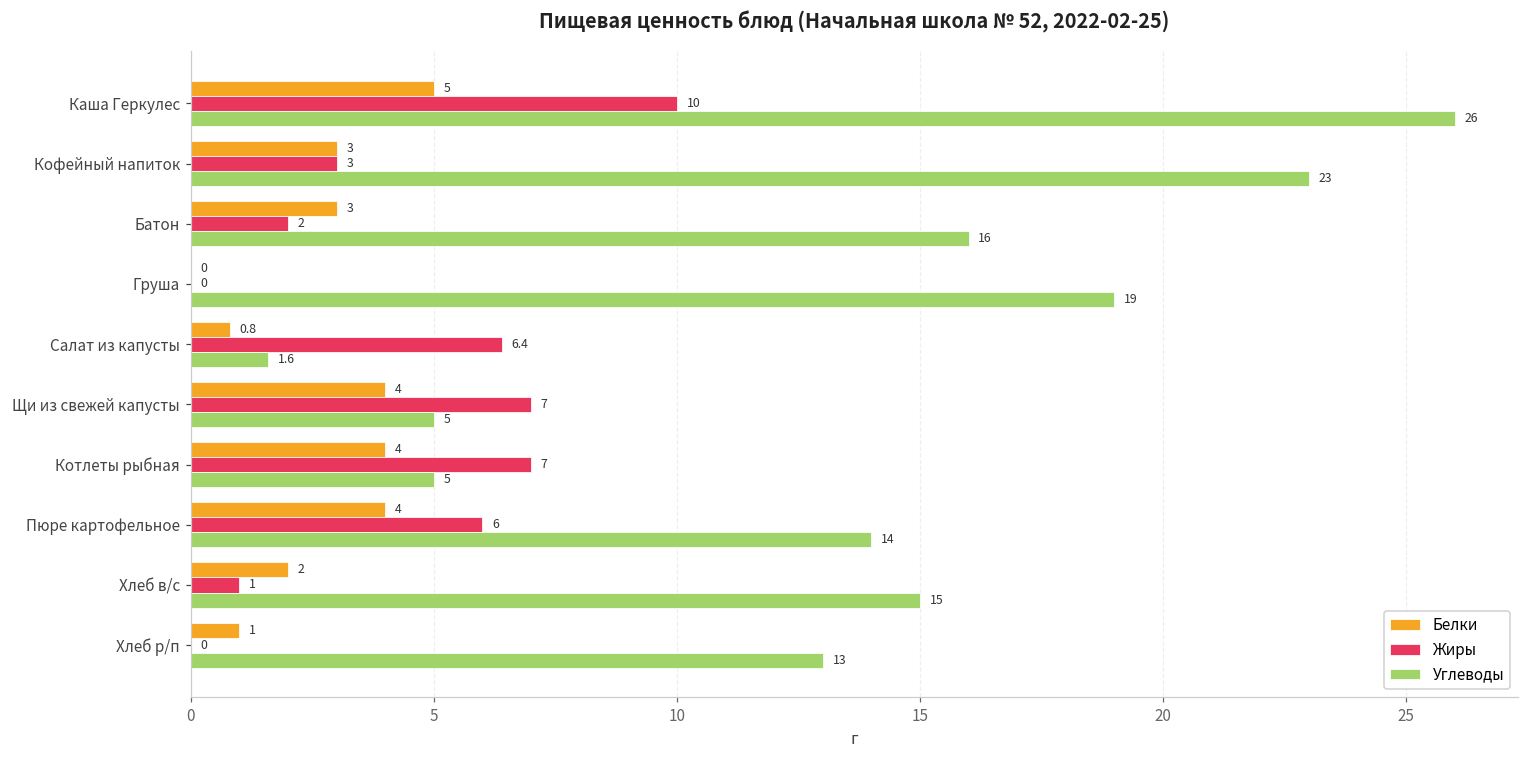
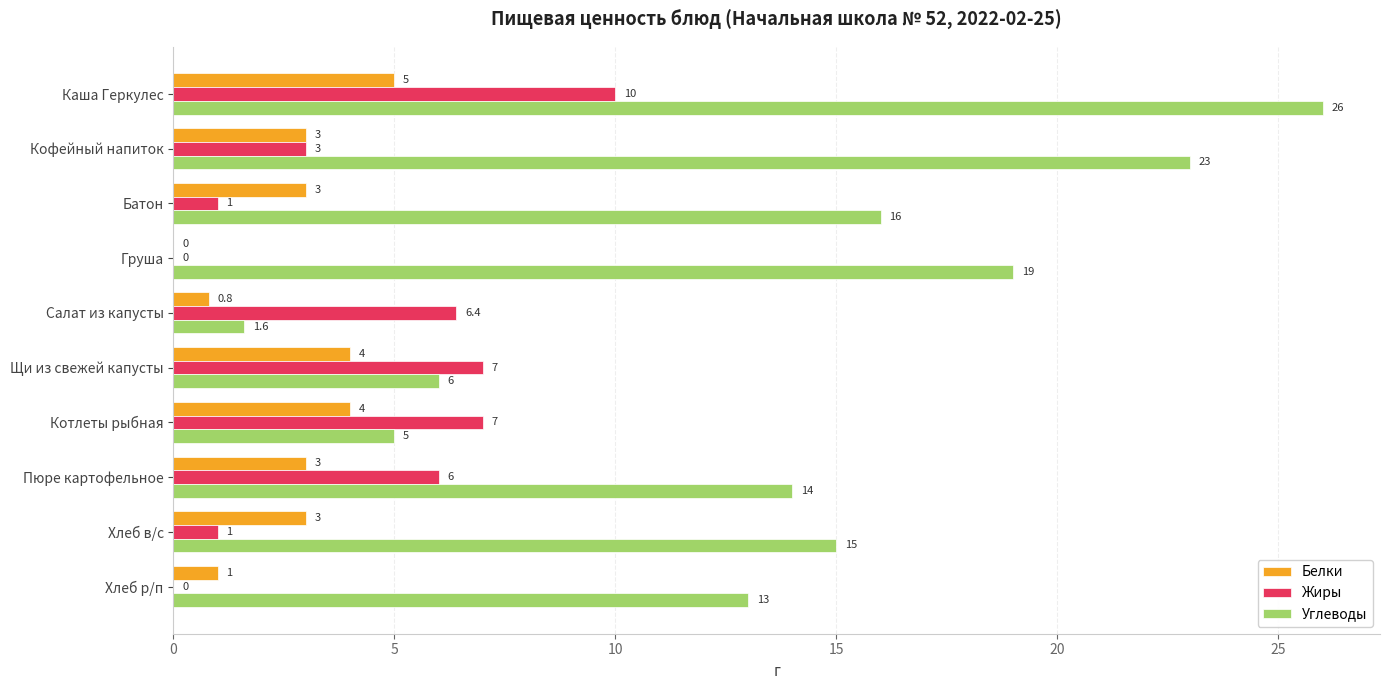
  {
    "Белки": {
      "Каша Геркулес": 5,
      "Кофейный напиток": 3,
      "Батон": 3,
      "Груша": 0,
      "Салат из капусты": 0.8,
      "Щи из свежей капусты": 4,
      "Котлеты рыбная": 4,
-     "Пюре картофельное": 4,
-     "Хлеб в/с": 2,
+     "Пюре картофельное": 3,
+     "Хлеб в/с": 3,
      "Хлеб р/п": 1
    },
    "Жиры": {
      "Каша Геркулес": 10,
      "Кофейный напиток": 3,
-     "Батон": 2,
+     "Батон": 1,
      "Груша": 0,
      "Салат из капусты": 6.4,
      "Щи из свежей капусты": 7,
      "Котлеты рыбная": 7,
      "Пюре картофельное": 6,
      "Хлеб в/с": 1,
      "Хлеб р/п": 0
    },
    "Углеводы": {
      "Каша Геркулес": 26,
      "Кофейный напиток": 23,
      "Батон": 16,
      "Груша": 19,
      "Салат из капусты": 1.6,
-     "Щи из свежей капусты": 5,
+     "Щи из свежей капусты": 6,
      "Котлеты рыбная": 5,
      "Пюре картофельное": 14,
      "Хлеб в/с": 15,
      "Хлеб р/п": 13
    }
  }
